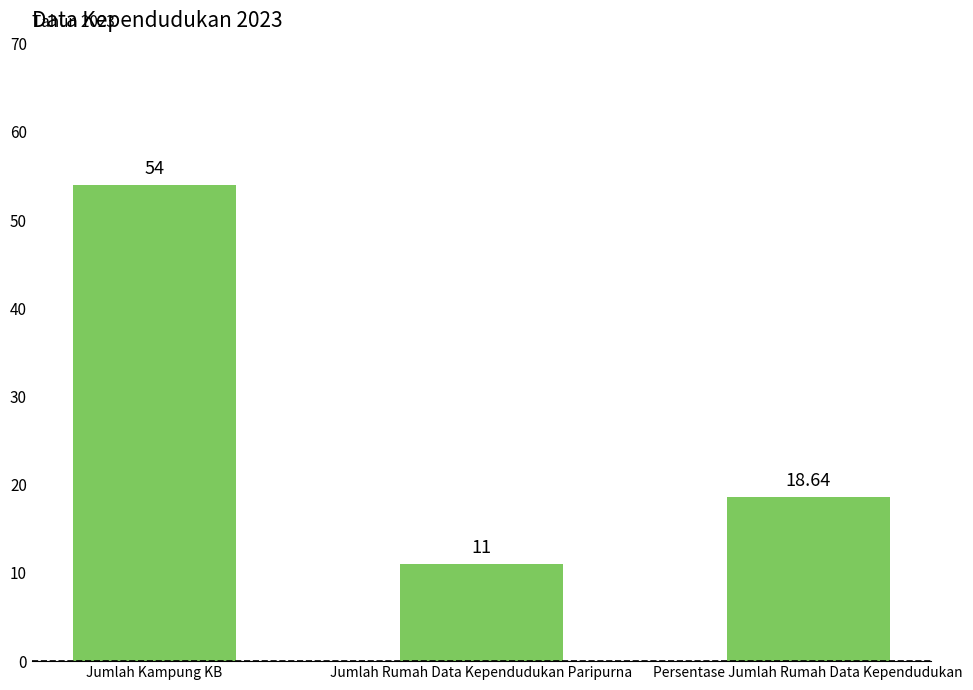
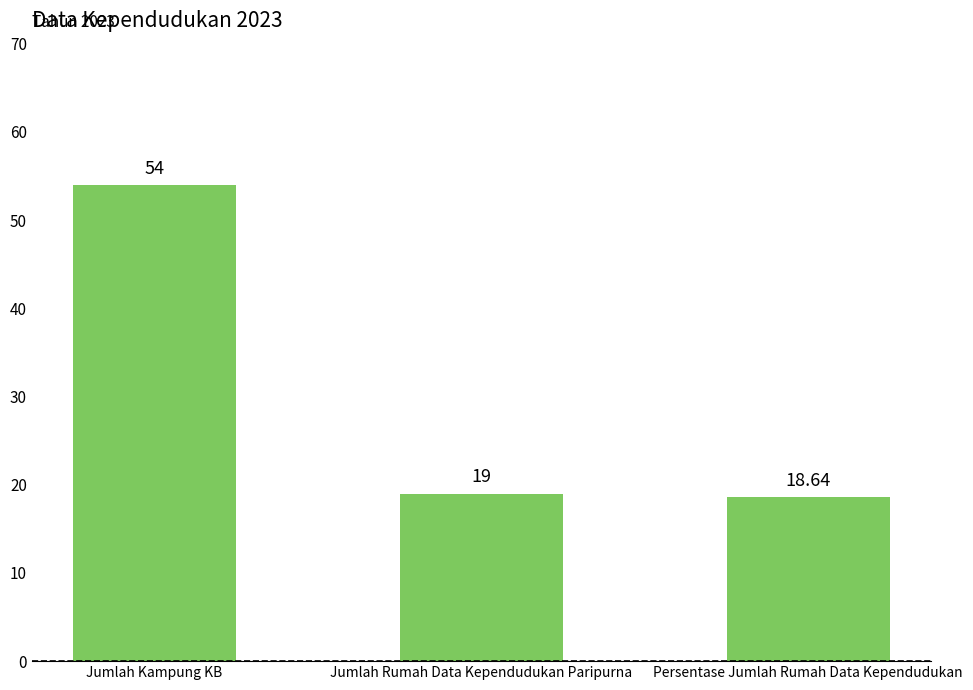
  {
    "Jumlah Kampung KB": 54,
-   "Jumlah Rumah Data Kependudukan Paripurna": 11,
+   "Jumlah Rumah Data Kependudukan Paripurna": 19,
    "Persentase Jumlah Rumah Data Kependudukan": 18.64
  }
